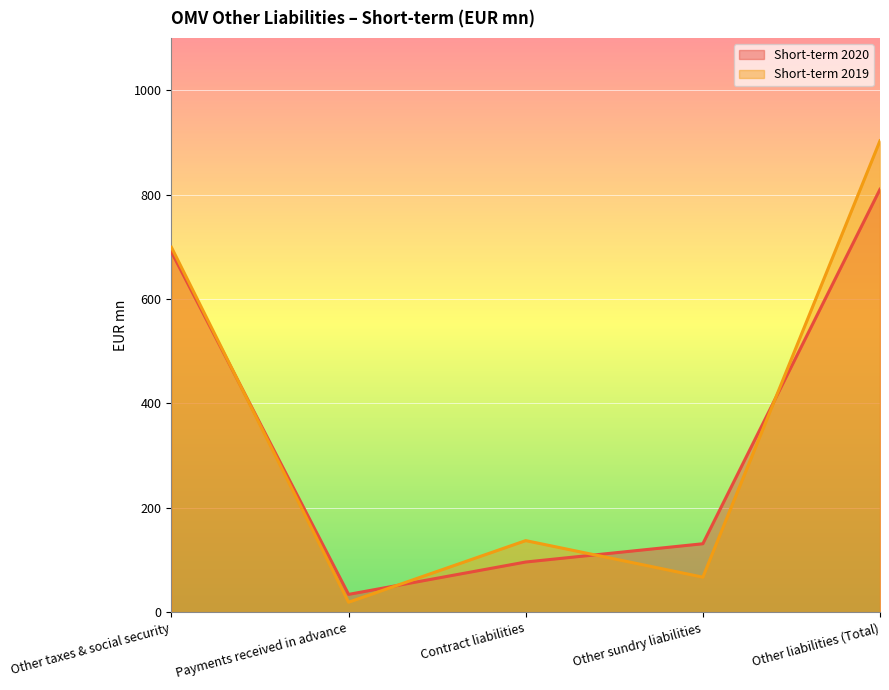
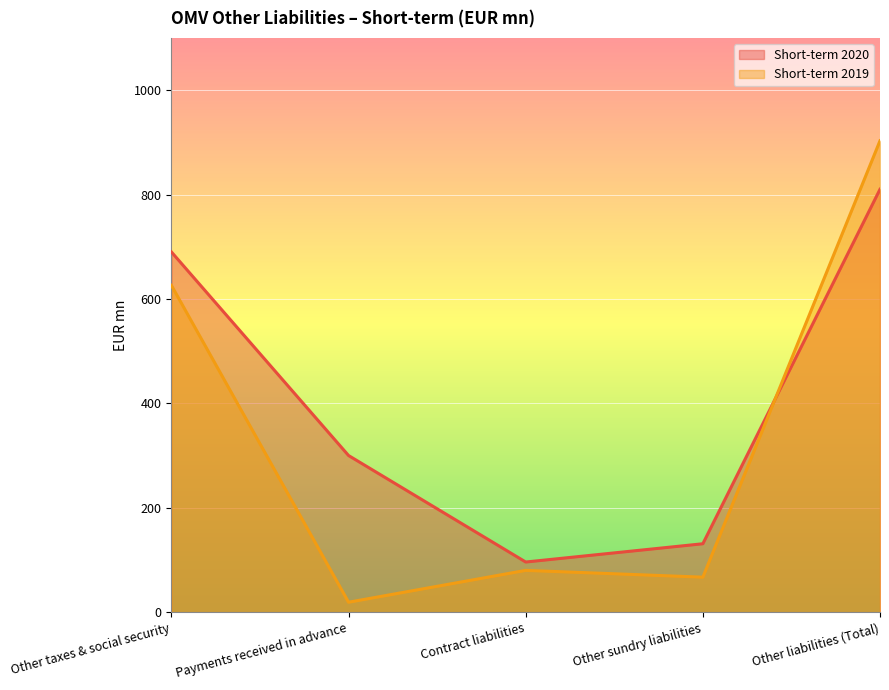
  {
    "Short-term 2020": {
      "Other taxes & social security": 690,
-     "Payments received in advance": 30,
+     "Payments received in advance": 300,
      "Contract liabilities": 100,
      "Other sundry liabilities": 130,
      "Other liabilities (Total)": 810
    },
    "Short-term 2019": {
-     "Other taxes & social security": 700,
+     "Other taxes & social security": 630,
      "Payments received in advance": 20,
-     "Contract liabilities": 140,
+     "Contract liabilities": 80,
      "Other sundry liabilities": 70,
      "Other liabilities (Total)": 900
    }
  }
